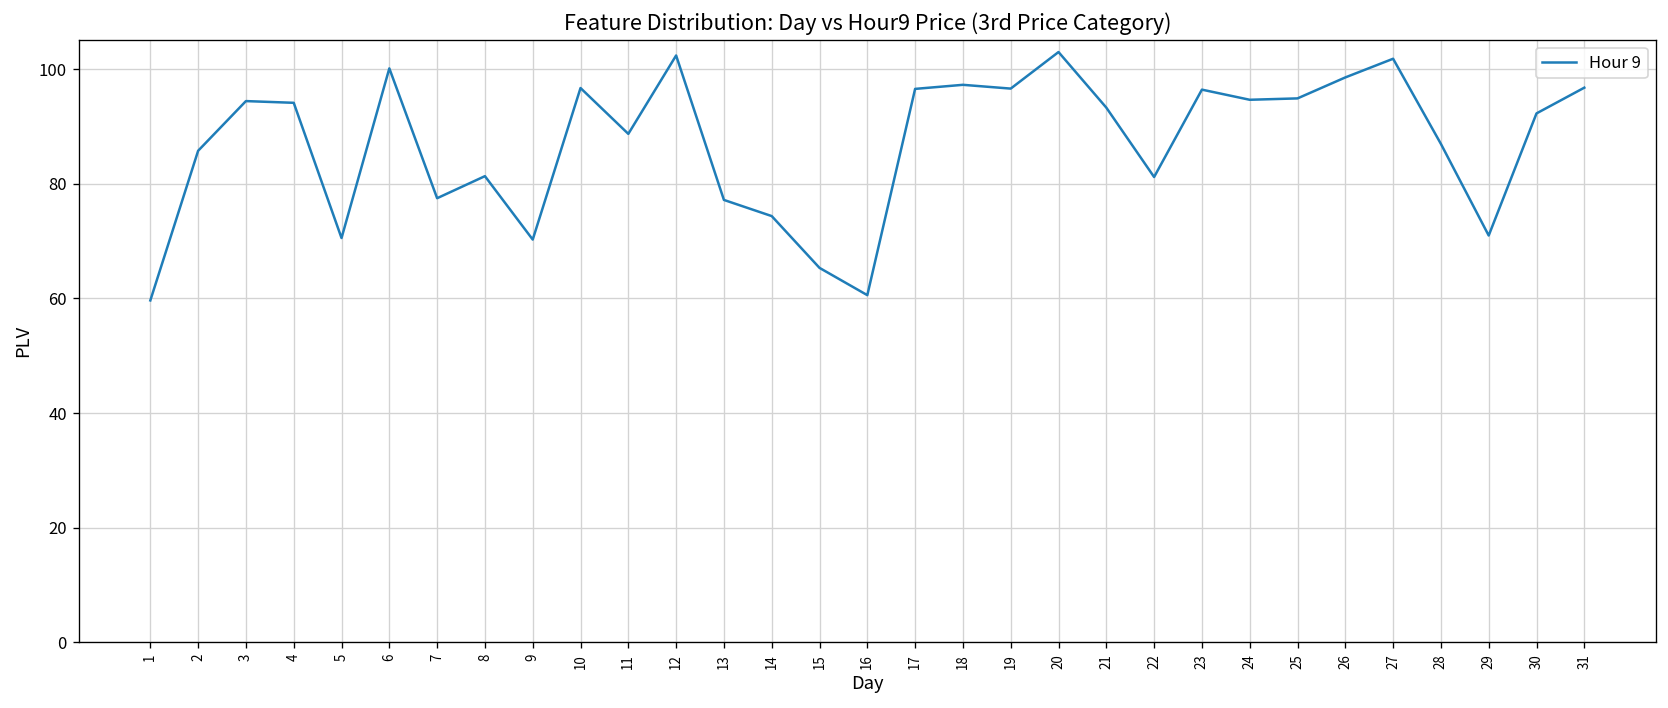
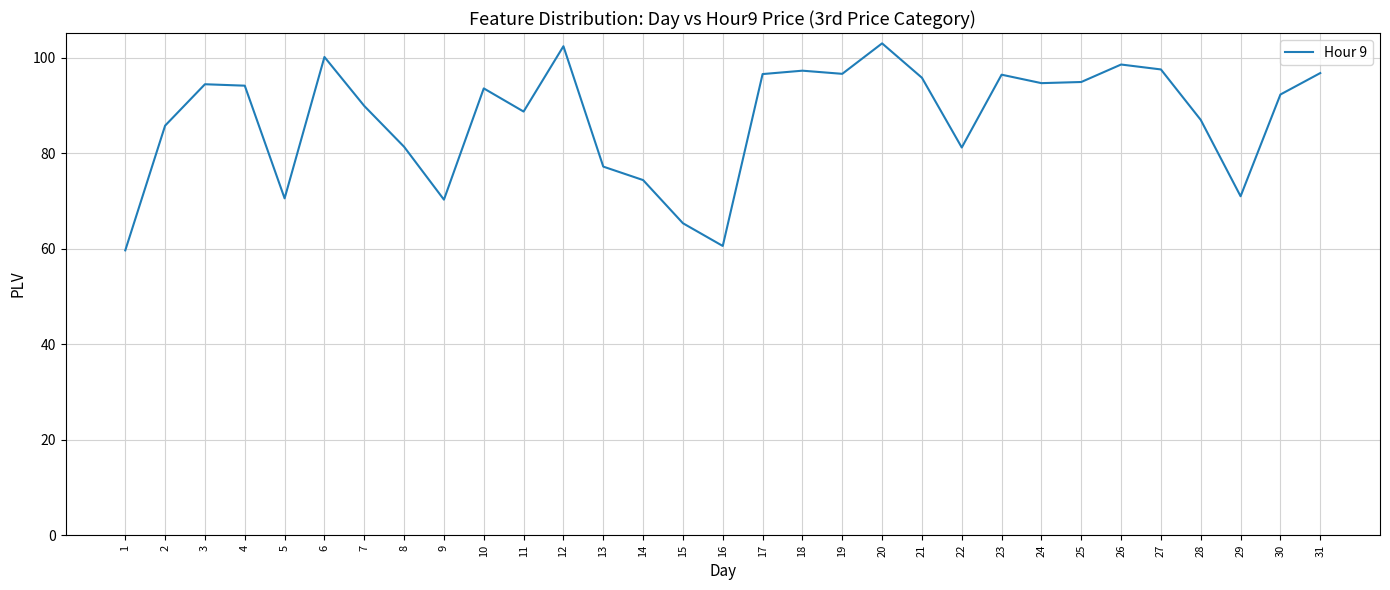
  {
    "1": 60,
    "2": 86,
    "3": 94,
    "4": 94,
    "5": 71,
    "6": 100,
-   "7": 78,
+   "7": 90,
    "8": 81,
    "9": 70,
-   "10": 97,
+   "10": 94,
    "11": 89,
    "12": 102,
    "13": 77,
    "14": 74,
    "15": 65,
    "16": 61,
    "17": 97,
    "18": 97,
    "19": 97,
    "20": 103,
-   "21": 93,
+   "21": 96,
    "22": 81,
    "23": 96,
    "24": 95,
    "25": 95,
    "26": 99,
-   "27": 102,
+   "27": 98,
    "28": 87,
    "29": 71,
    "30": 92,
    "31": 97
  }
